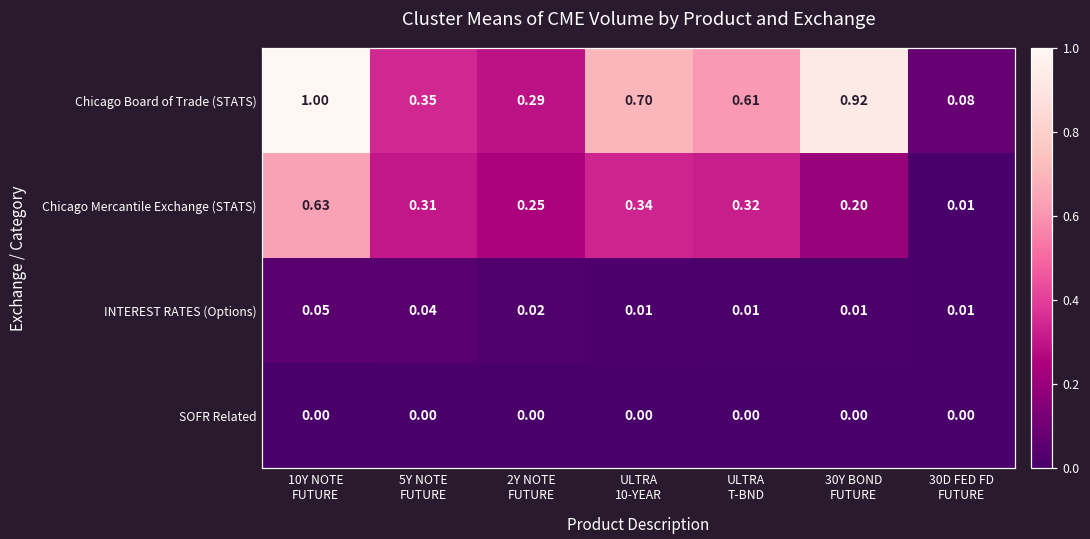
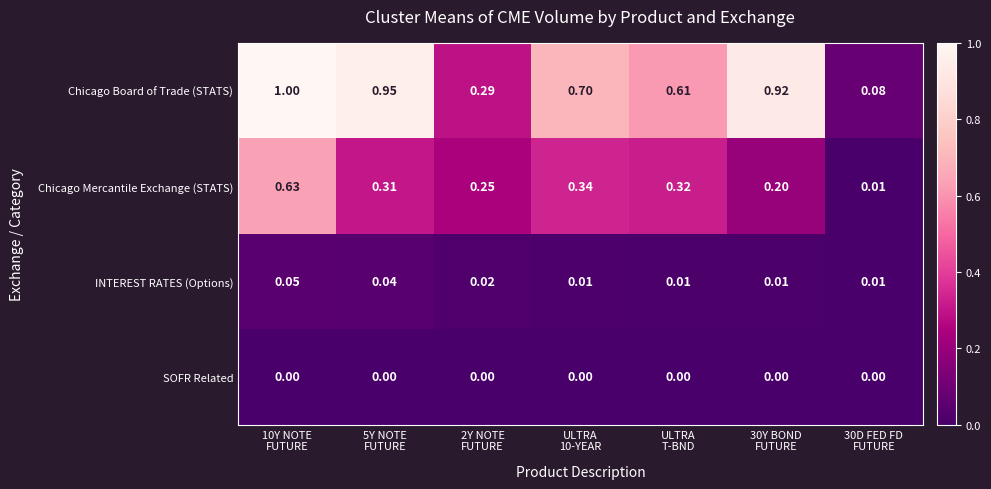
  {
    "Chicago Board of Trade (STATS)": {
      "10Y NOTE FUTURE": 1.00,
-     "5Y NOTE FUTURE": 0.35,
+     "5Y NOTE FUTURE": 0.95,
      "2Y NOTE FUTURE": 0.29,
      "ULTRA 10-YEAR": 0.70,
      "ULTRA T-BND": 0.61,
      "30Y BOND FUTURE": 0.92,
      "30D FED FD FUTURE": 0.08
    },
    "Chicago Mercantile Exchange (STATS)": {
      "10Y NOTE FUTURE": 0.63,
      "5Y NOTE FUTURE": 0.31,
      "2Y NOTE FUTURE": 0.25,
      "ULTRA 10-YEAR": 0.34,
      "ULTRA T-BND": 0.32,
      "30Y BOND FUTURE": 0.20,
      "30D FED FD FUTURE": 0.01
    },
    "INTEREST RATES (Options)": {
      "10Y NOTE FUTURE": 0.05,
      "5Y NOTE FUTURE": 0.04,
      "2Y NOTE FUTURE": 0.02,
      "ULTRA 10-YEAR": 0.01,
      "ULTRA T-BND": 0.01,
      "30Y BOND FUTURE": 0.01,
      "30D FED FD FUTURE": 0.01
    },
    "SOFR Related": {
      "10Y NOTE FUTURE": 0.00,
      "5Y NOTE FUTURE": 0.00,
      "2Y NOTE FUTURE": 0.00,
      "ULTRA 10-YEAR": 0.00,
      "ULTRA T-BND": 0.00,
      "30Y BOND FUTURE": 0.00,
      "30D FED FD FUTURE": 0.00
    }
  }
